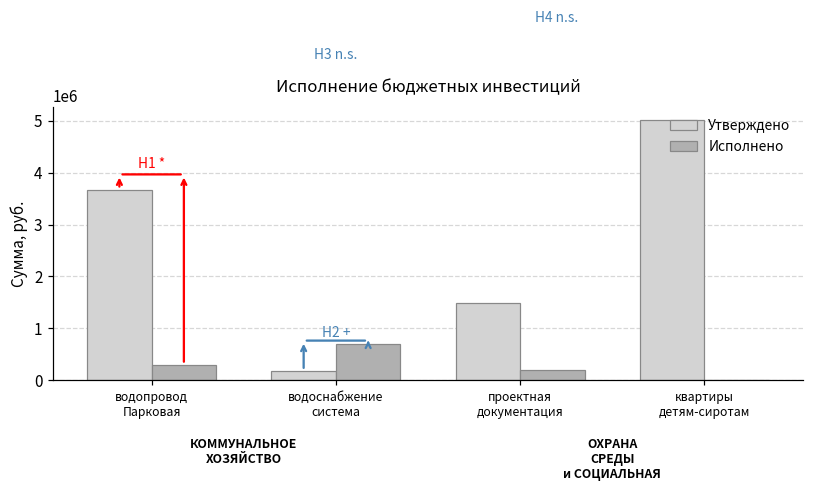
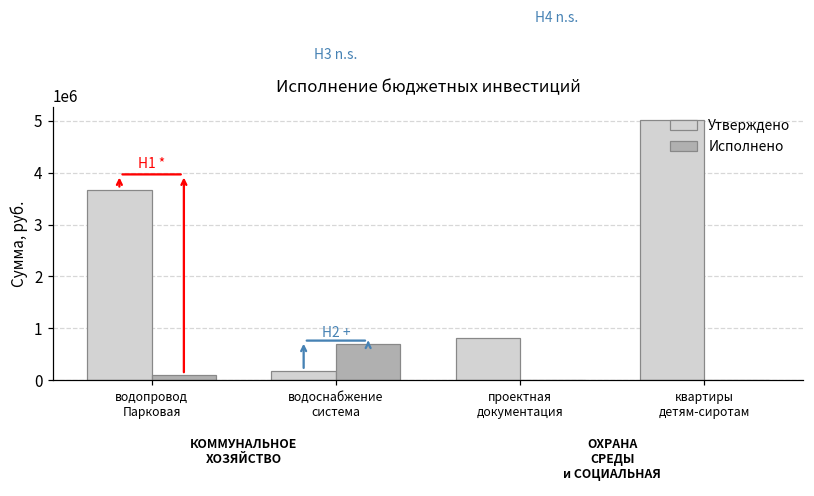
  {
    "Утверждено": {
      "водопровод Парковая": 3700000,
      "водоснабжение система": 200000,
-     "проектная документация": 1500000,
+     "проектная документация": 800000,
      "квартиры детям-сиротам": 5000000
    },
    "Исполнено": {
-     "водопровод Парковая": 300000,
+     "водопровод Парковая": 100000,
      "водоснабжение система": 700000,
-     "проектная документация": 200000,
+     "проектная документация": 0,
      "квартиры детям-сиротам": 0
    }
  }
